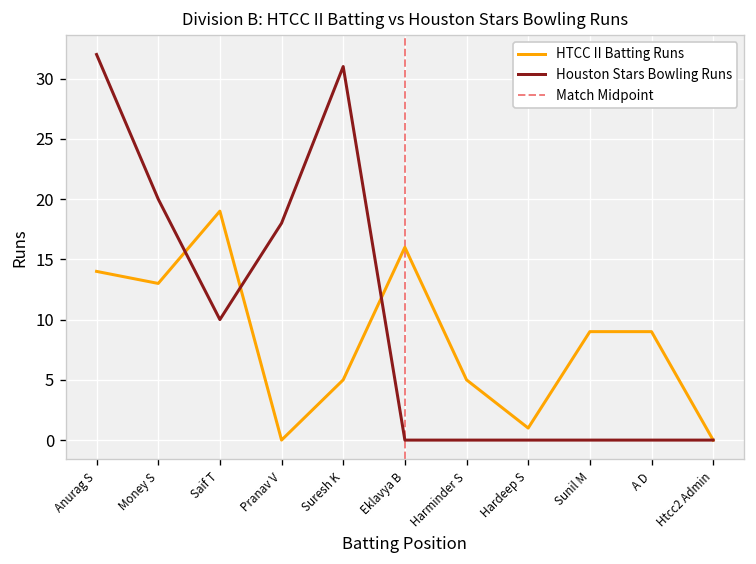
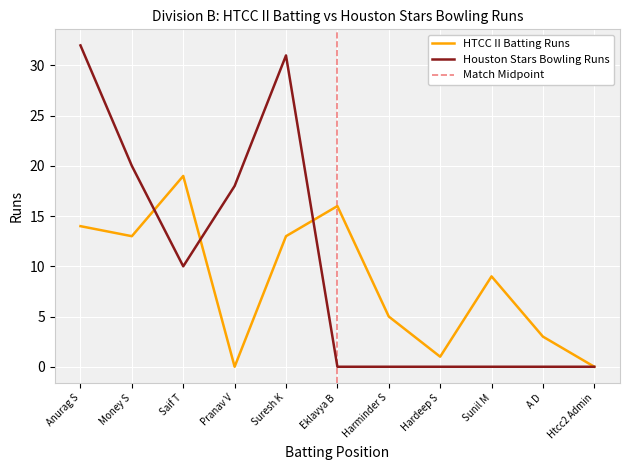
  {
    "HTCC II Batting Runs": {
      "Anurag S": 14,
      "Money S": 13,
      "Saif T": 19,
      "Pranav V": 0,
-     "Suresh K": 5,
+     "Suresh K": 13,
      "Eklavya B": 16,
      "Harminder S": 5,
      "Hardeep S": 1,
      "Sunil M": 9,
-     "A D": 9
+     "A D": 3
    },
    "Houston Stars Bowling Runs": {
      "Anurag S": 32,
      "Money S": 20,
      "Saif T": 10,
      "Pranav V": 18,
      "Suresh K": 31,
      "Eklavya B": 0,
      "Harminder S": 0,
      "Hardeep S": 0,
      "Sunil M": 0,
      "A D": 0
    }
  }
